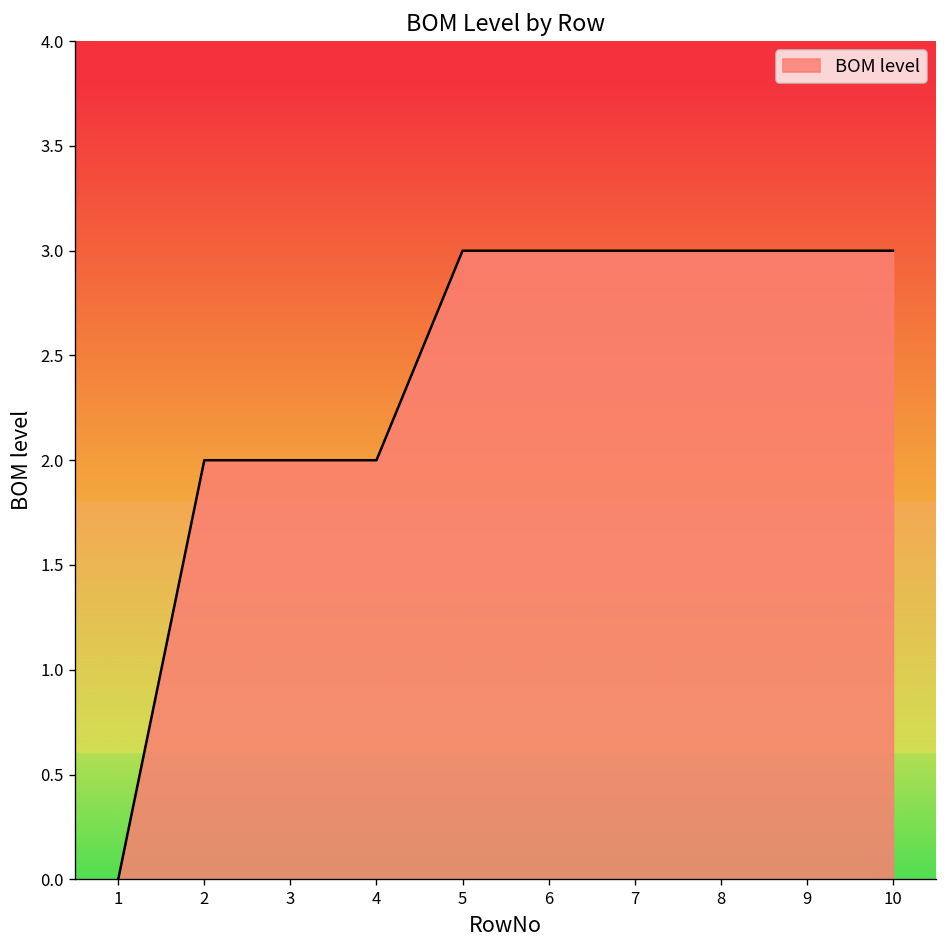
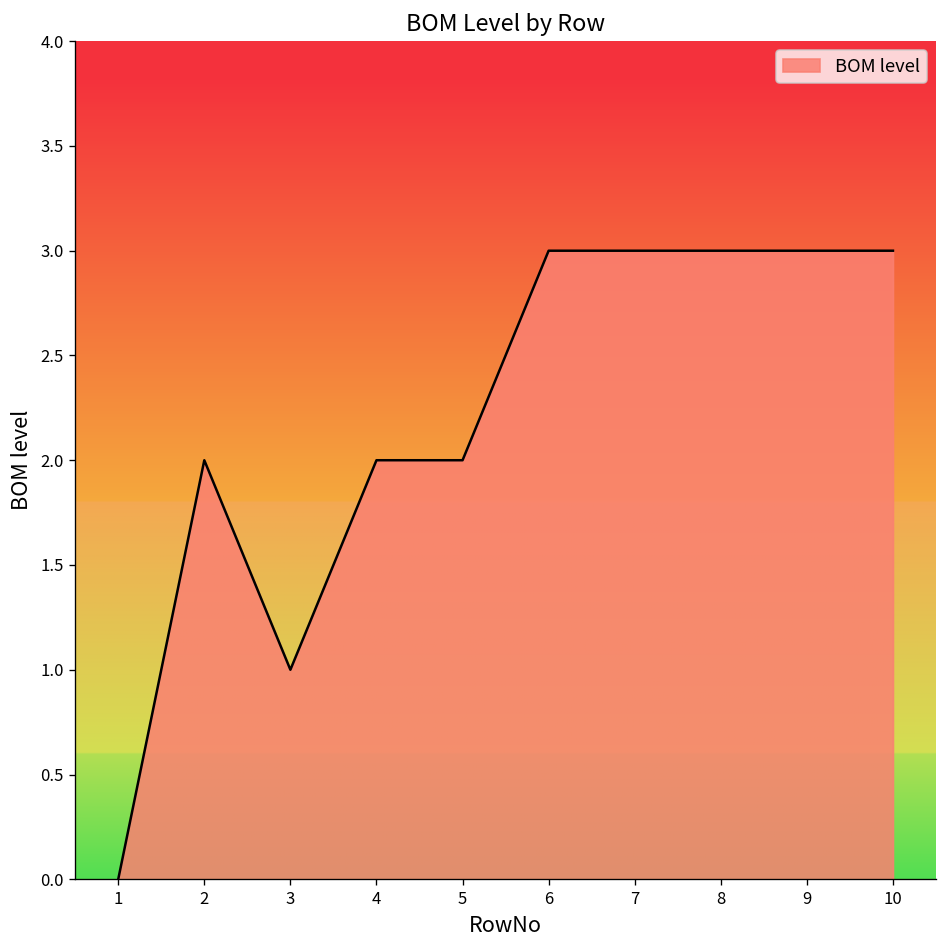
  {
    "1": 0,
    "2": 2,
-   "3": 2,
+   "3": 1,
    "4": 2,
-   "5": 3,
+   "5": 2,
    "6": 3,
    "7": 3,
    "8": 3,
    "9": 3,
    "10": 3
  }
